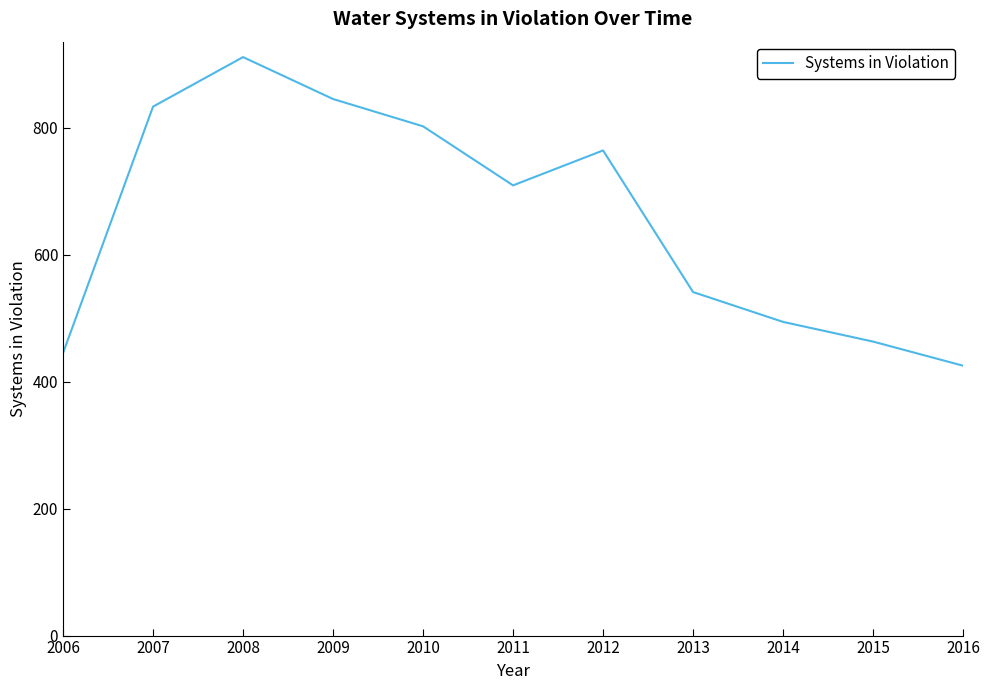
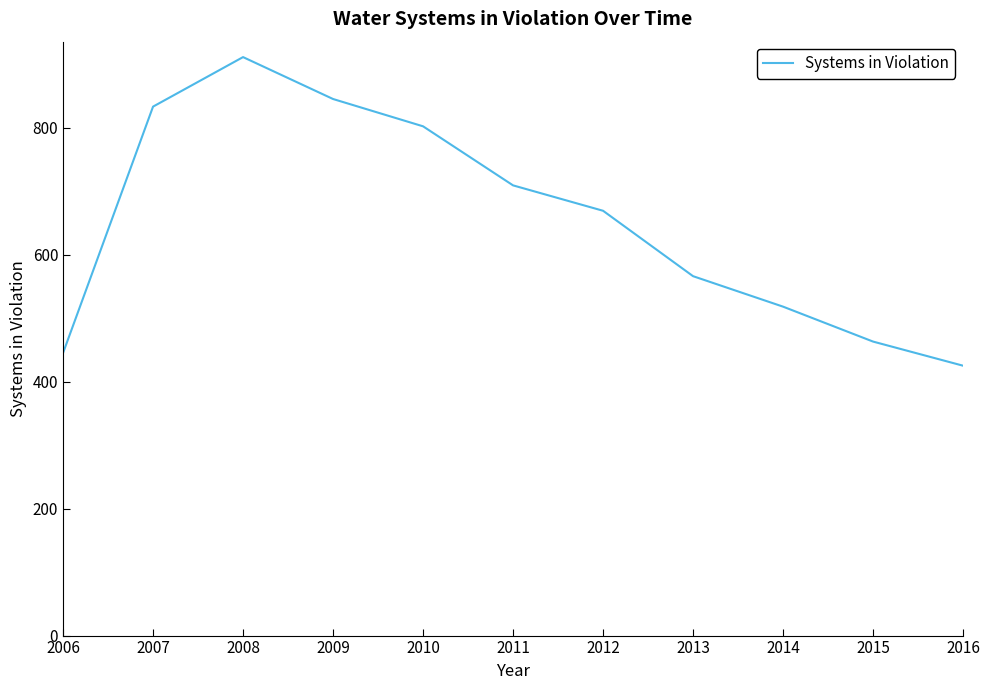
  {
    "2006": 450,
    "2007": 830,
    "2008": 910,
    "2009": 850,
    "2010": 800,
    "2011": 710,
-   "2012": 760,
-   "2013": 540,
-   "2014": 490,
+   "2012": 670,
+   "2013": 570,
+   "2014": 520,
    "2015": 460,
    "2016": 430
  }
